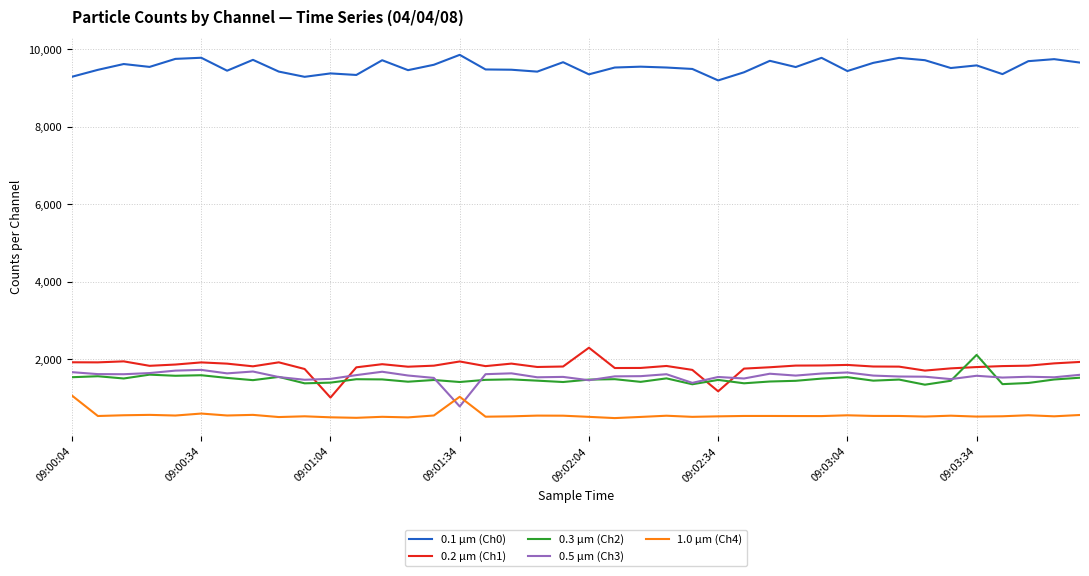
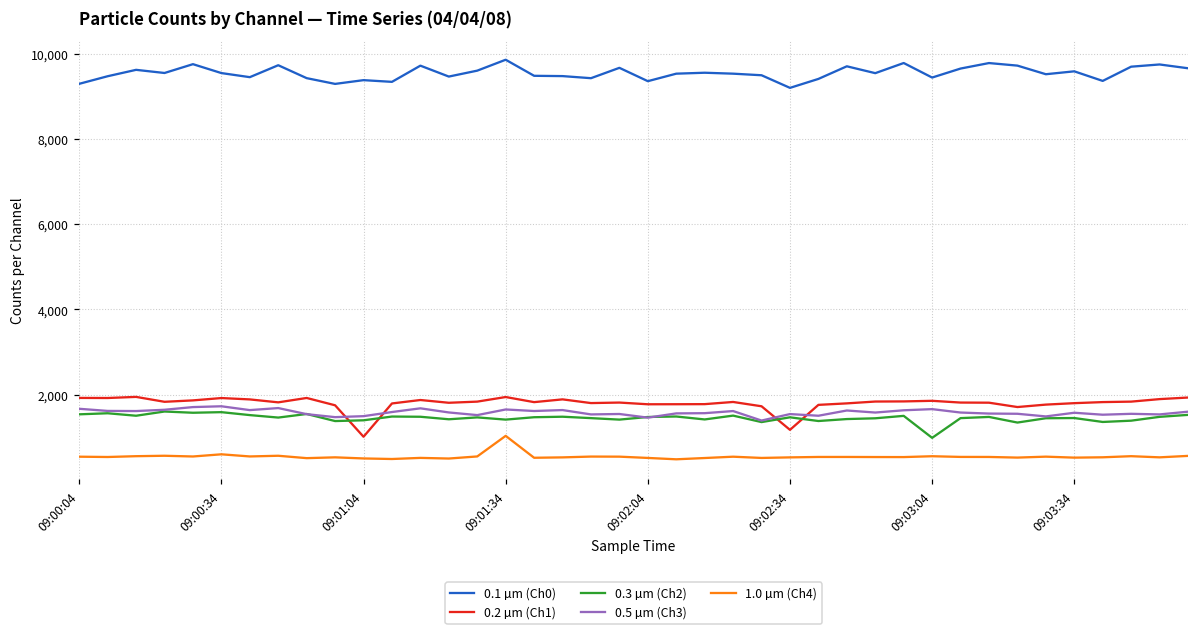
  {
    "0.1 µm (Ch0)": {
      "09:00:04": "9,300",
-     "09:00:34": "9,800",
+     "09:00:34": "9,500",
      "09:01:04": "9,400",
      "09:01:34": "9,900",
      "09:02:04": "9,400",
      "09:02:34": "9,200",
      "09:03:04": "9,400",
      "09:03:34": "9,600"
    },
    "0.2 µm (Ch1)": {
      "09:00:04": "1,900",
      "09:00:34": "1,900",
      "09:01:04": "1,000",
      "09:01:34": "1,900",
-     "09:02:04": "2,300",
+     "09:02:04": "1,800",
      "09:02:34": "1,200",
      "09:03:04": "1,900",
      "09:03:34": "1,800"
    },
    "0.3 µm (Ch2)": {
      "09:00:04": "1,500",
      "09:00:34": "1,600",
      "09:01:04": "1,400",
      "09:01:34": "1,400",
      "09:02:34": "1,500",
-     "09:03:04": "1,500",
-     "09:03:34": "2,100"
+     "09:03:04": "1,000",
+     "09:03:34": "1,500"
    },
    "0.5 µm (Ch3)": {
      "09:00:04": "1,700",
      "09:00:34": "1,700",
      "09:01:04": "1,500",
-     "09:01:34": "800",
+     "09:01:34": "1,700",
      "09:02:34": "1,500",
      "09:03:04": "1,700",
      "09:03:34": "1,600"
    },
    "1.0 µm (Ch4)": {
-     "09:00:04": "1,100",
+     "09:00:04": "500",
      "09:00:34": "600",
      "09:01:04": "500",
      "09:01:34": "1,000",
      "09:02:04": "500",
      "09:02:34": "500",
      "09:03:04": "600",
      "09:03:34": "500"
    }
  }
